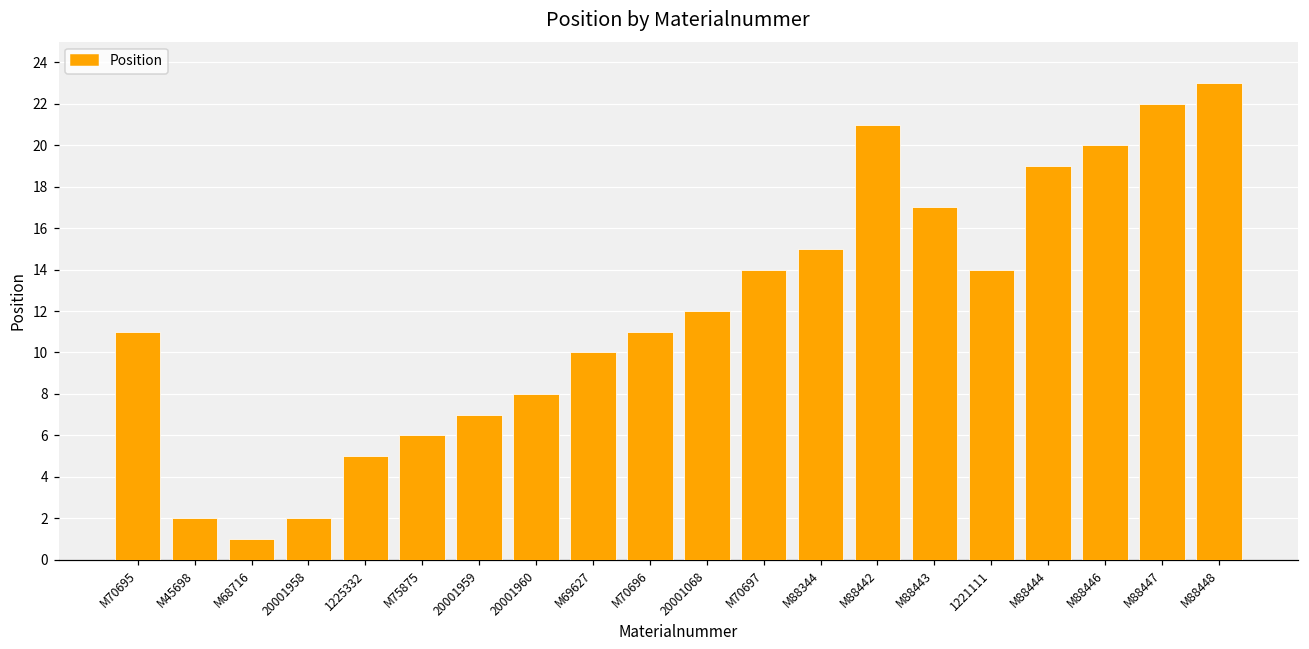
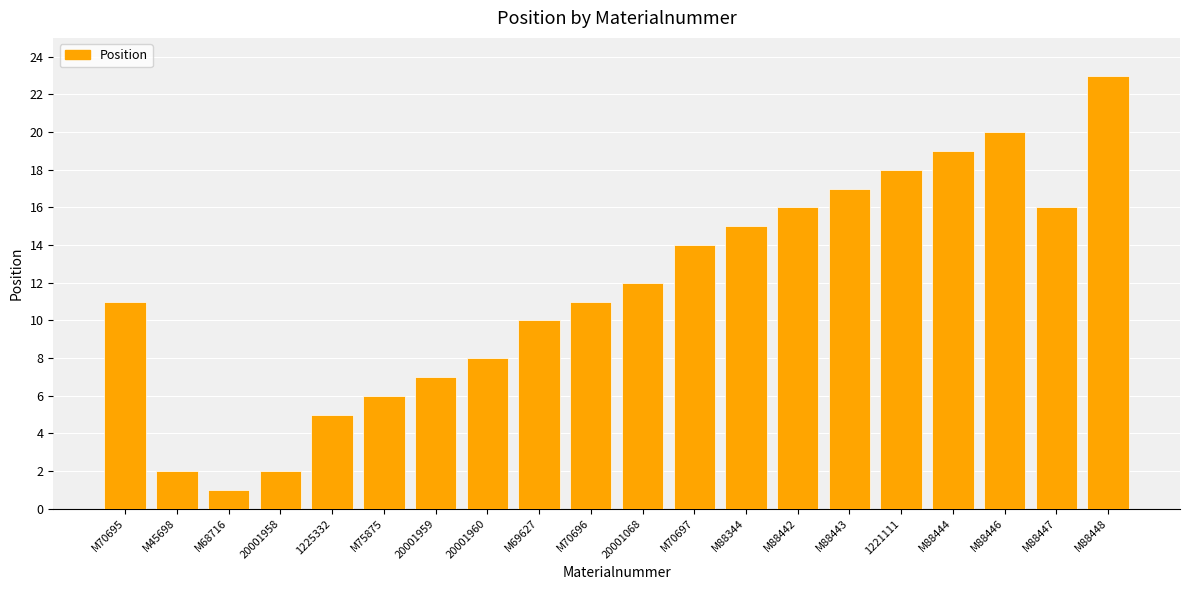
  {
    "M70695": 11,
    "M45698": 2,
    "M68716": 1,
    "20001958": 2,
    "1225332": 5,
    "M75875": 6,
    "20001959": 7,
    "20001960": 8,
    "M69627": 10,
    "M70696": 11,
    "20001068": 12,
    "M70697": 14,
    "M88344": 15,
-   "M88442": 21,
+   "M88442": 16,
    "M88443": 17,
-   "1221111": 14,
+   "1221111": 18,
    "M88444": 19,
    "M88446": 20,
-   "M88447": 22,
+   "M88447": 16,
    "M88448": 23
  }
